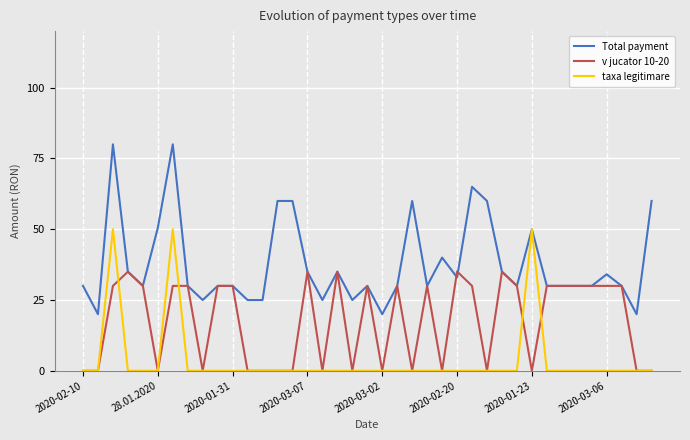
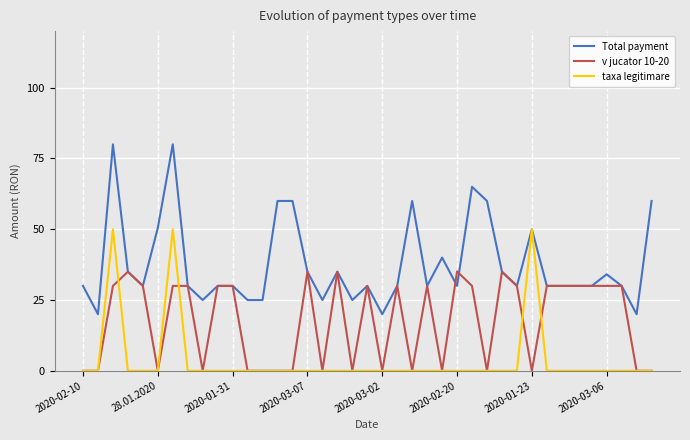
  {
    "Total payment": {
      "28.01.2020": 51,
-     "2020-02-20": 33,
+     "2020-02-20": 30,
      "2020-03-06": 34
    },
    "v jucator 10-20": {
      "2020-02-20": 35,
      "2020-03-06": 30
    },
    "taxa legitimare": {
      "2020-02-20": 0,
      "2020-03-06": 0
    }
  }
